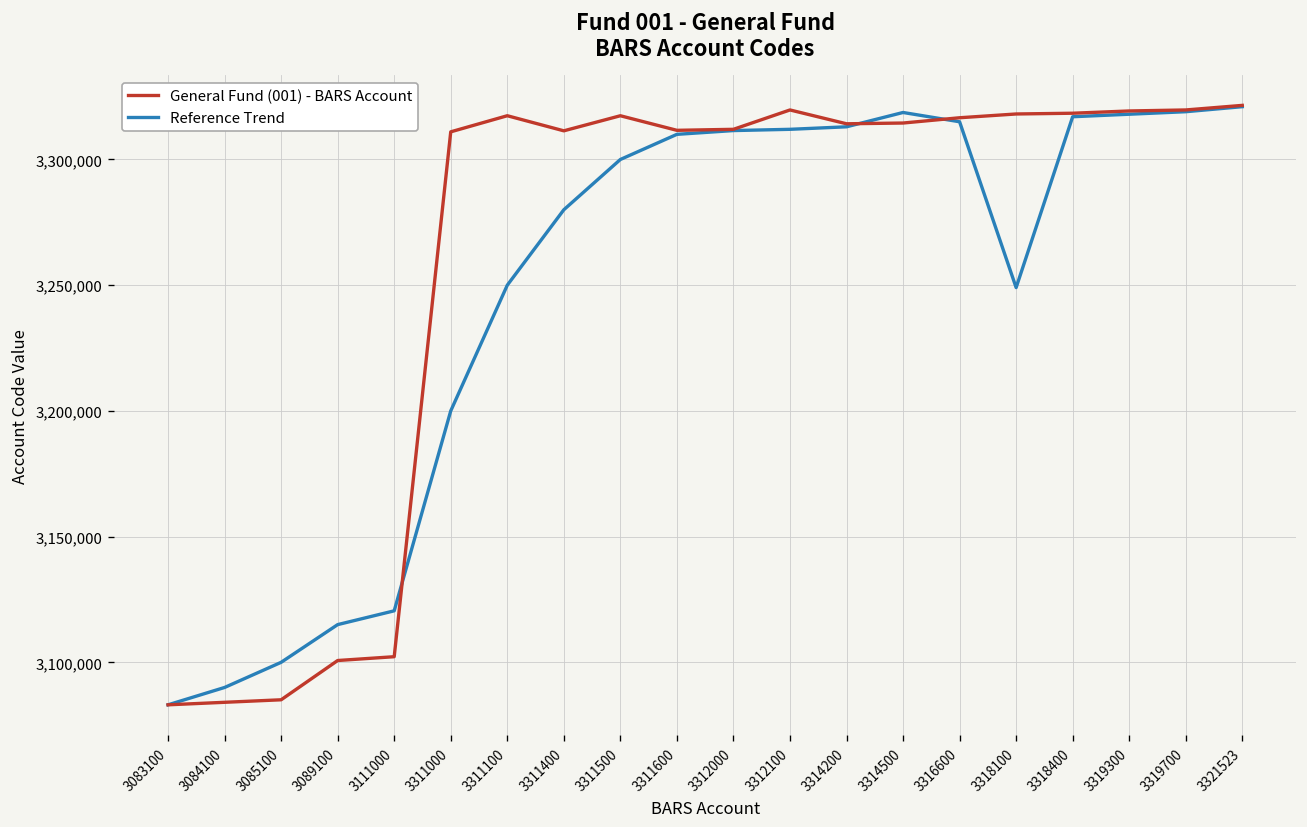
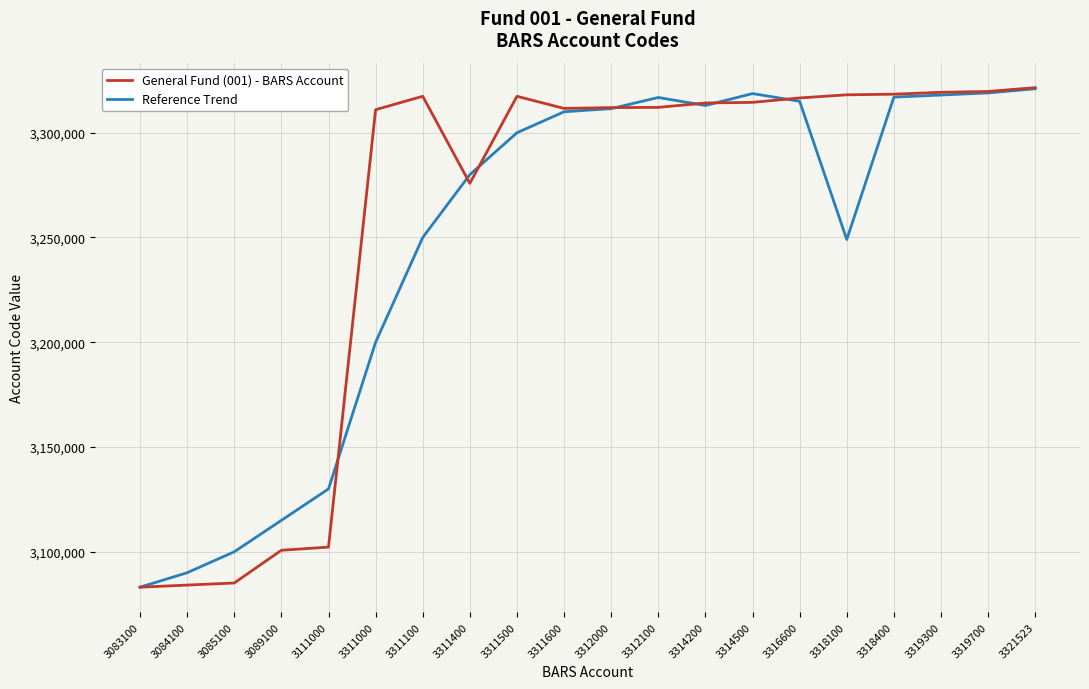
  {
    "General Fund (001) - BARS Account": {
      "3084100": "3,084,000",
      "3085100": "3,085,000",
      "3089100": "3,101,000",
      "3111000": "3,102,000",
      "3311000": "3,311,000",
      "3311100": "3,317,000",
-     "3311400": "3,311,000",
+     "3311400": "3,276,000",
      "3311500": "3,317,000",
      "3311600": "3,312,000",
-     "3312100": "3,320,000",
+     "3312100": "3,312,000",
      "3314500": "3,315,000",
      "3316600": "3,317,000",
      "3318100": "3,318,000",
      "3318400": "3,318,000",
      "3319300": "3,319,000"
    },
    "Reference Trend": {
      "3084100": "3,090,000",
      "3085100": "3,100,000",
      "3089100": "3,115,000",
-     "3111000": "3,120,000",
+     "3111000": "3,130,000",
      "3311000": "3,200,000",
      "3311100": "3,250,000",
      "3311400": "3,280,000",
      "3311500": "3,300,000",
      "3311600": "3,310,000",
-     "3312100": "3,312,000",
+     "3312100": "3,317,000",
      "3314500": "3,319,000",
      "3316600": "3,315,000",
      "3318100": "3,249,000",
      "3318400": "3,317,000",
      "3319300": "3,318,000"
    }
  }
